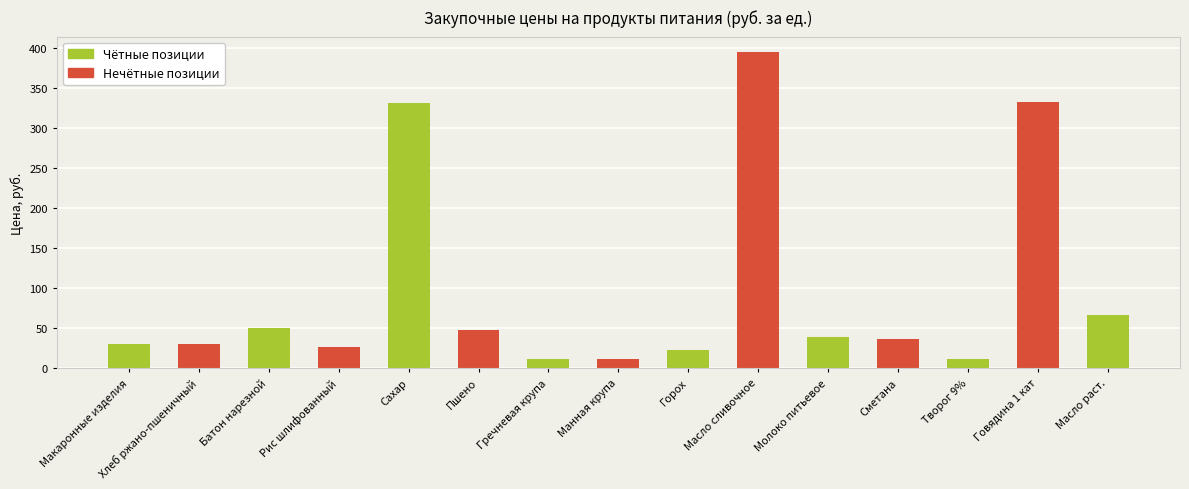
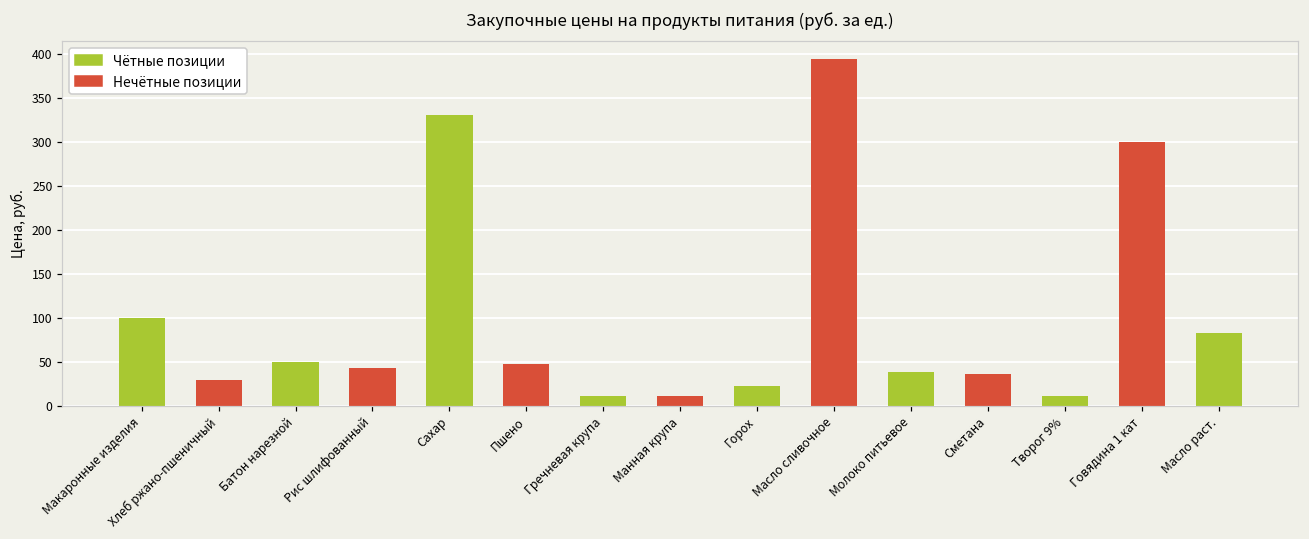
  {
-   "Макаронные изделия": 30,
+   "Макаронные изделия": 100,
    "Хлеб ржано-пшеничный": 30,
    "Батон нарезной": 50,
-   "Рис шлифованный": 30,
+   "Рис шлифованный": 40,
    "Сахар": 330,
    "Пшено": 50,
    "Гречневая крупа": 10,
    "Манная крупа": 10,
    "Горох": 20,
    "Масло сливочное": 400,
    "Молоко питьевое": 40,
    "Сметана": 40,
    "Творог 9%": 10,
-   "Говядина 1 кат": 330,
-   "Масло раст.": 70
+   "Говядина 1 кат": 300,
+   "Масло раст.": 80
  }
